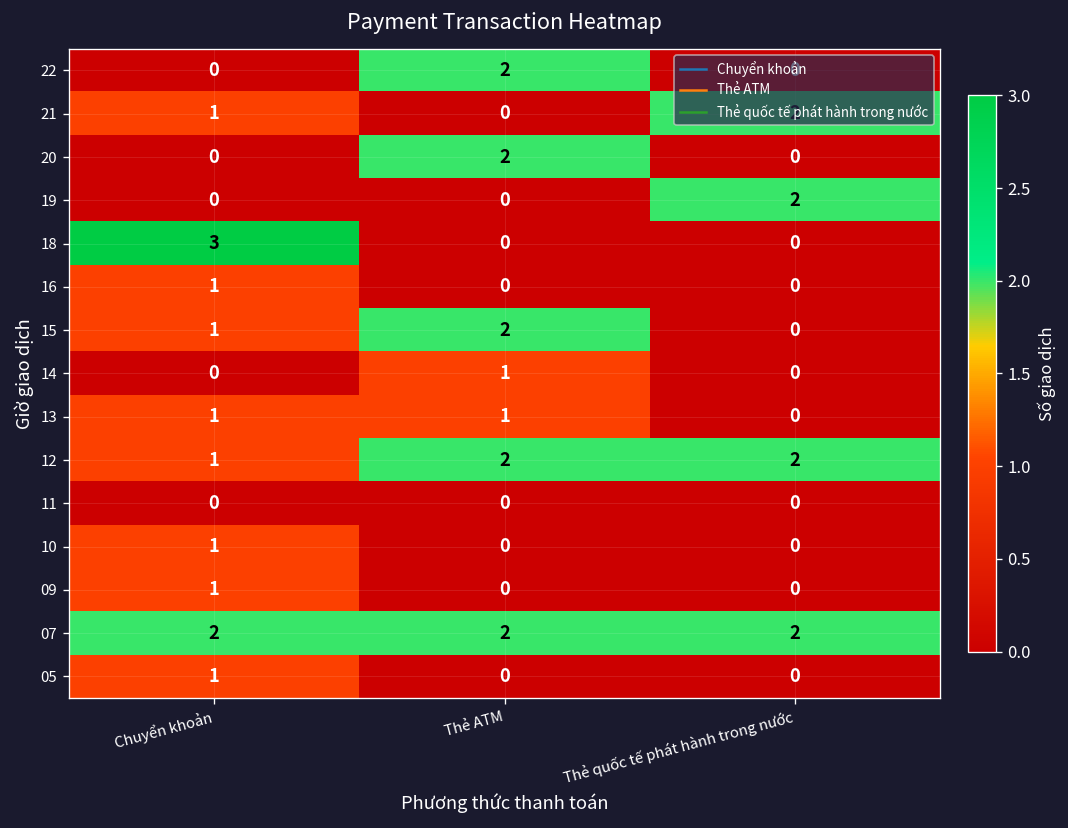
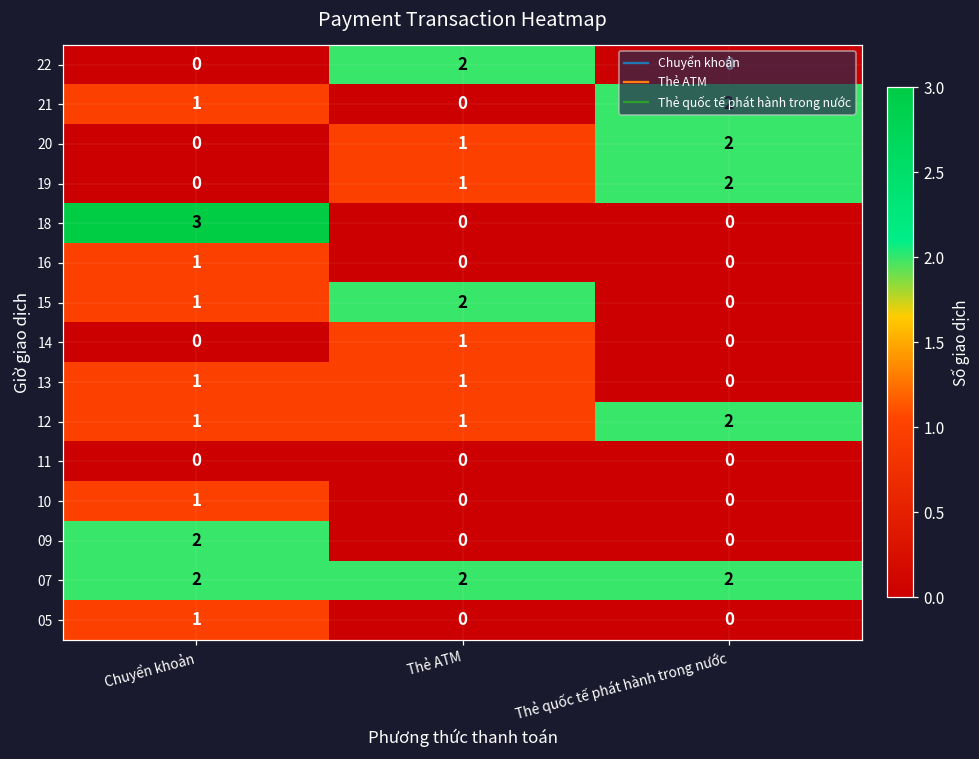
  {
    "22": {
      "Chuyển khoản": 0,
      "Thẻ ATM": 2
    },
    "21": {
      "Chuyển khoản": 1,
      "Thẻ ATM": 0
    },
    "20": {
      "Chuyển khoản": 0,
-     "Thẻ ATM": 2,
-     "Thẻ quốc tế phát hành trong nước": 0
+     "Thẻ ATM": 1,
+     "Thẻ quốc tế phát hành trong nước": 2
    },
    "19": {
      "Chuyển khoản": 0,
-     "Thẻ ATM": 0,
+     "Thẻ ATM": 1,
      "Thẻ quốc tế phát hành trong nước": 2
    },
    "18": {
      "Chuyển khoản": 3,
      "Thẻ ATM": 0,
      "Thẻ quốc tế phát hành trong nước": 0
    },
    "16": {
      "Chuyển khoản": 1,
      "Thẻ ATM": 0,
      "Thẻ quốc tế phát hành trong nước": 0
    },
    "15": {
      "Chuyển khoản": 1,
      "Thẻ ATM": 2,
      "Thẻ quốc tế phát hành trong nước": 0
    },
    "14": {
      "Chuyển khoản": 0,
      "Thẻ ATM": 1,
      "Thẻ quốc tế phát hành trong nước": 0
    },
    "13": {
      "Chuyển khoản": 1,
      "Thẻ ATM": 1,
      "Thẻ quốc tế phát hành trong nước": 0
    },
    "12": {
      "Chuyển khoản": 1,
-     "Thẻ ATM": 2,
+     "Thẻ ATM": 1,
      "Thẻ quốc tế phát hành trong nước": 2
    },
    "11": {
      "Chuyển khoản": 0,
      "Thẻ ATM": 0,
      "Thẻ quốc tế phát hành trong nước": 0
    },
    "10": {
      "Chuyển khoản": 1,
      "Thẻ ATM": 0,
      "Thẻ quốc tế phát hành trong nước": 0
    },
    "09": {
-     "Chuyển khoản": 1,
+     "Chuyển khoản": 2,
      "Thẻ ATM": 0,
      "Thẻ quốc tế phát hành trong nước": 0
    },
    "07": {
      "Chuyển khoản": 2,
      "Thẻ ATM": 2,
      "Thẻ quốc tế phát hành trong nước": 2
    },
    "05": {
      "Chuyển khoản": 1,
      "Thẻ ATM": 0,
      "Thẻ quốc tế phát hành trong nước": 0
    }
  }
